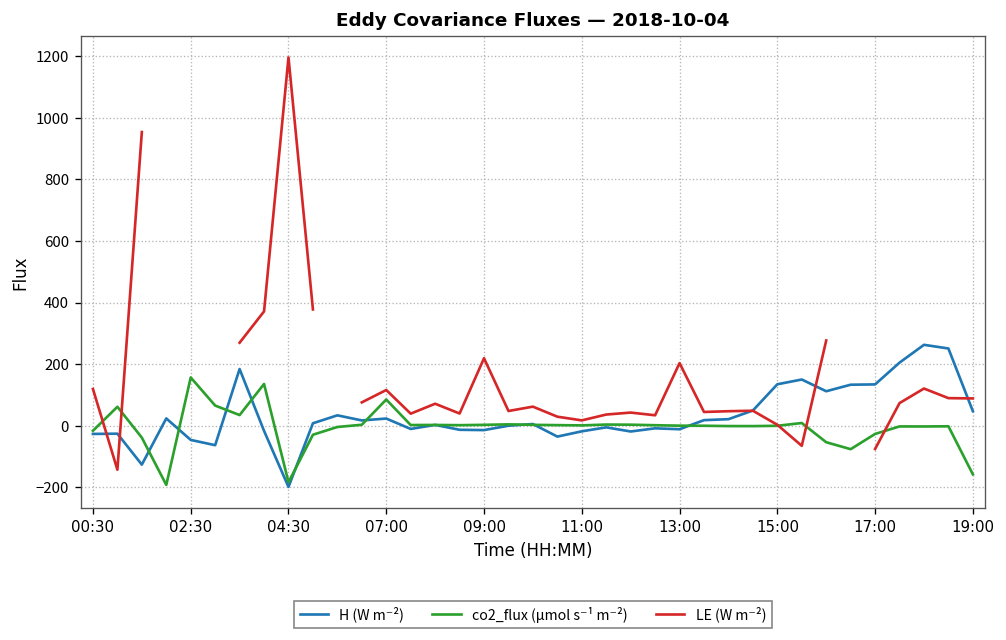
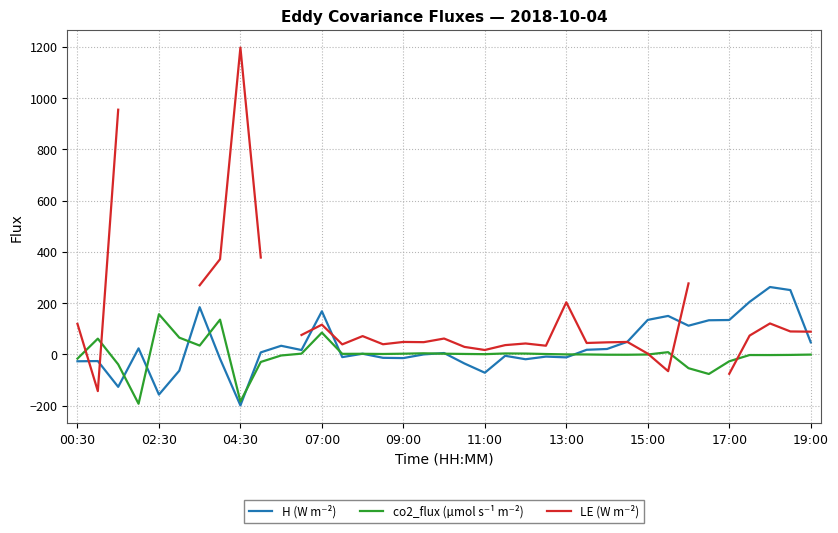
  {
    "H (W m⁻²)": {
      "00:30": -30,
-     "02:30": -50,
+     "02:30": -160,
      "04:30": -200,
-     "07:00": 20,
+     "07:00": 170,
      "09:00": -10,
-     "11:00": -20,
+     "11:00": -70,
      "13:00": -10,
      "15:00": 130,
      "17:00": 130,
      "19:00": 50
    },
    "co2_flux (µmol s⁻¹ m⁻²)": {
      "00:30": -20,
      "02:30": 160,
      "04:30": -180,
      "07:00": 80,
      "09:00": 0,
      "11:00": 0,
      "13:00": 0,
      "17:00": -30,
-     "19:00": -160
+     "19:00": 0
    },
    "LE (W m⁻²)": {
      "00:30": 120,
      "04:30": 1200,
      "07:00": 120,
-     "09:00": 220,
+     "09:00": 50,
      "11:00": 20,
      "13:00": 200,
      "17:00": -80,
      "19:00": 90
    }
  }
